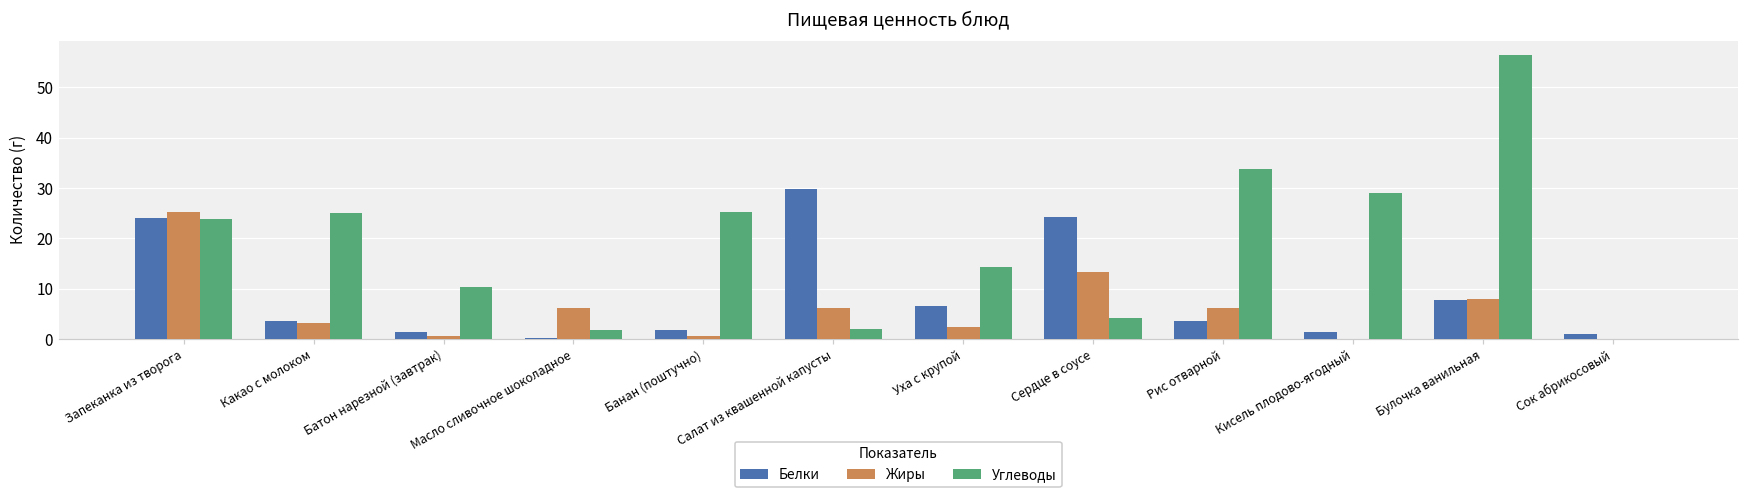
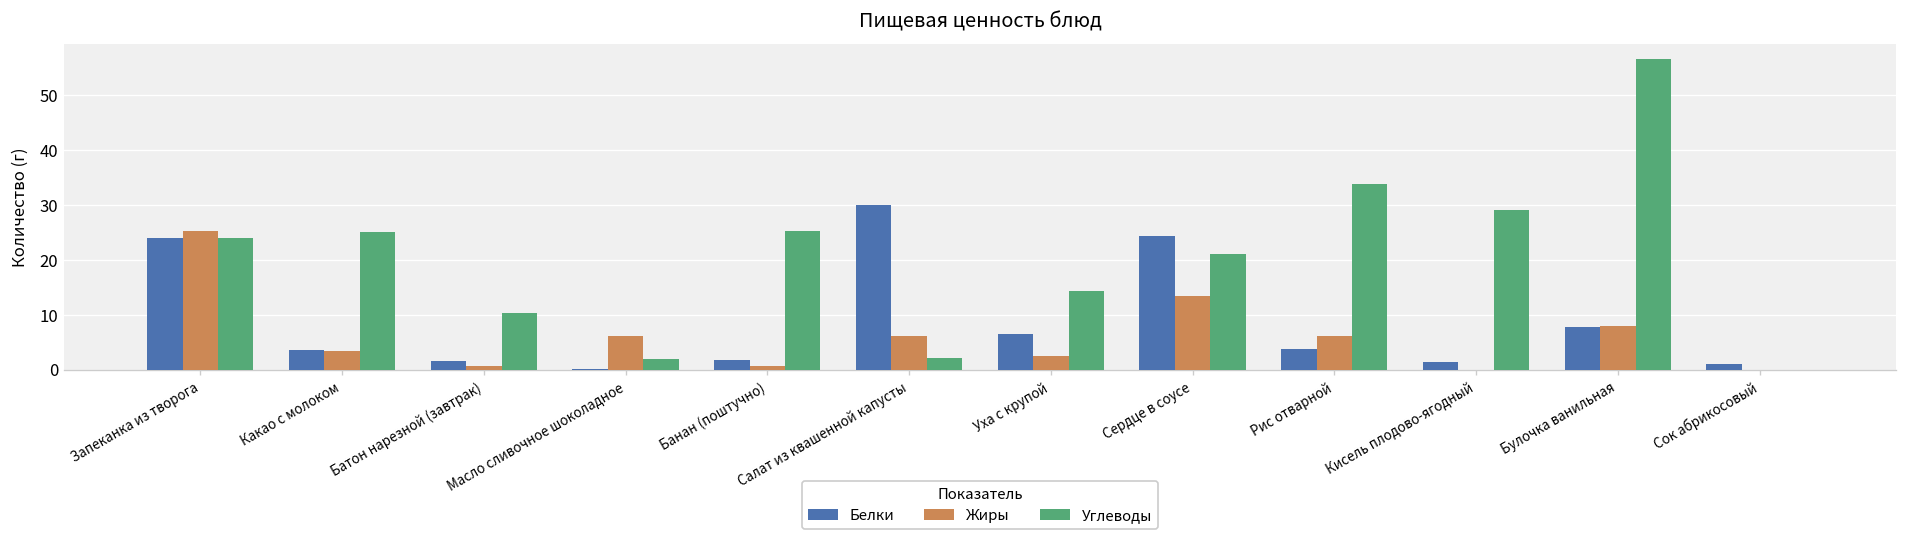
  {
    "Белки": {
      "Запеканка из творога": 24,
      "Какао с молоком": 4,
      "Батон нарезной (завтрак)": 2,
      "Банан (поштучно)": 2,
      "Салат из квашенной капусты": 30,
      "Уха с крупой": 7,
      "Сердце в соусе": 24,
      "Рис отварной": 4,
      "Кисель плодово-ягодный": 1,
      "Булочка ванильная": 8,
      "Сок абрикосовый": 1
    },
    "Жиры": {
      "Запеканка из творога": 25,
      "Какао с молоком": 3,
      "Батон нарезной (завтрак)": 1,
      "Масло сливочное шоколадное": 6,
      "Банан (поштучно)": 1,
      "Салат из квашенной капусты": 6,
      "Уха с крупой": 2,
      "Сердце в соусе": 13,
      "Рис отварной": 6,
      "Кисель плодово-ягодный": 0,
      "Булочка ванильная": 8,
      "Сок абрикосовый": 0
    },
    "Углеводы": {
      "Запеканка из творога": 24,
      "Какао с молоком": 25,
      "Батон нарезной (завтрак)": 10,
      "Масло сливочное шоколадное": 2,
      "Банан (поштучно)": 25,
      "Салат из квашенной капусты": 2,
      "Уха с крупой": 14,
-     "Сердце в соусе": 4,
+     "Сердце в соусе": 21,
      "Рис отварной": 34,
      "Кисель плодово-ягодный": 29,
      "Булочка ванильная": 57,
      "Сок абрикосовый": 0
    }
  }
